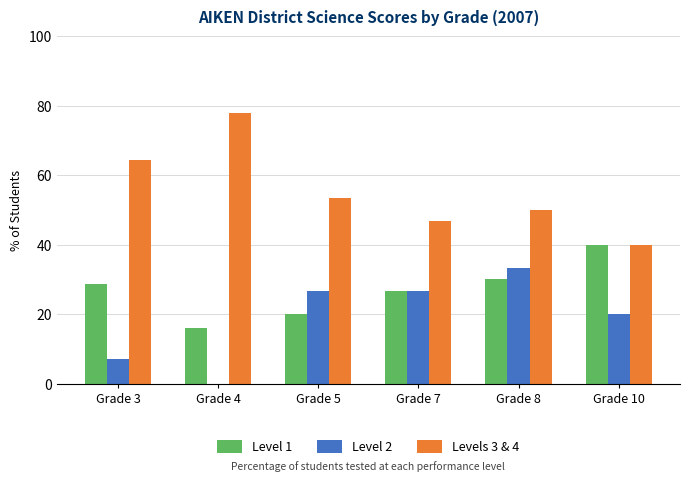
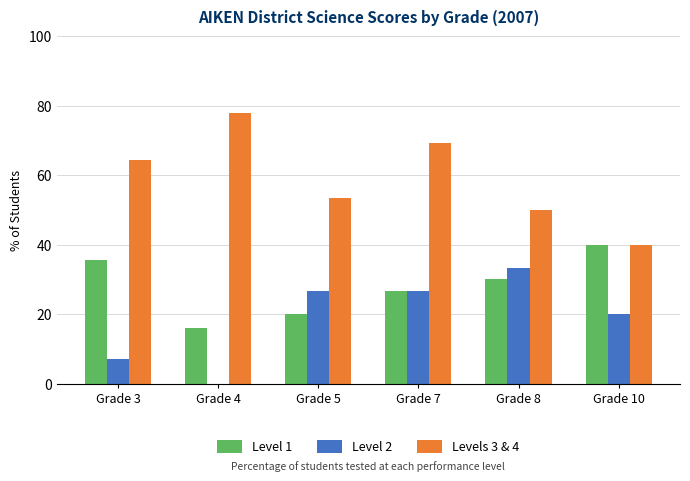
  {
    "Level 1": {
-     "Grade 3": 29,
+     "Grade 3": 36,
      "Grade 4": 16,
      "Grade 5": 20,
      "Grade 7": 27,
      "Grade 8": 30,
      "Grade 10": 40
    },
    "Level 2": {
      "Grade 3": 7,
      "Grade 4": 0,
      "Grade 5": 27,
      "Grade 7": 27,
      "Grade 8": 33,
      "Grade 10": 20
    },
    "Levels 3 & 4": {
      "Grade 3": 64,
      "Grade 4": 78,
      "Grade 5": 53,
-     "Grade 7": 47,
+     "Grade 7": 69,
      "Grade 8": 50,
      "Grade 10": 40
    }
  }
